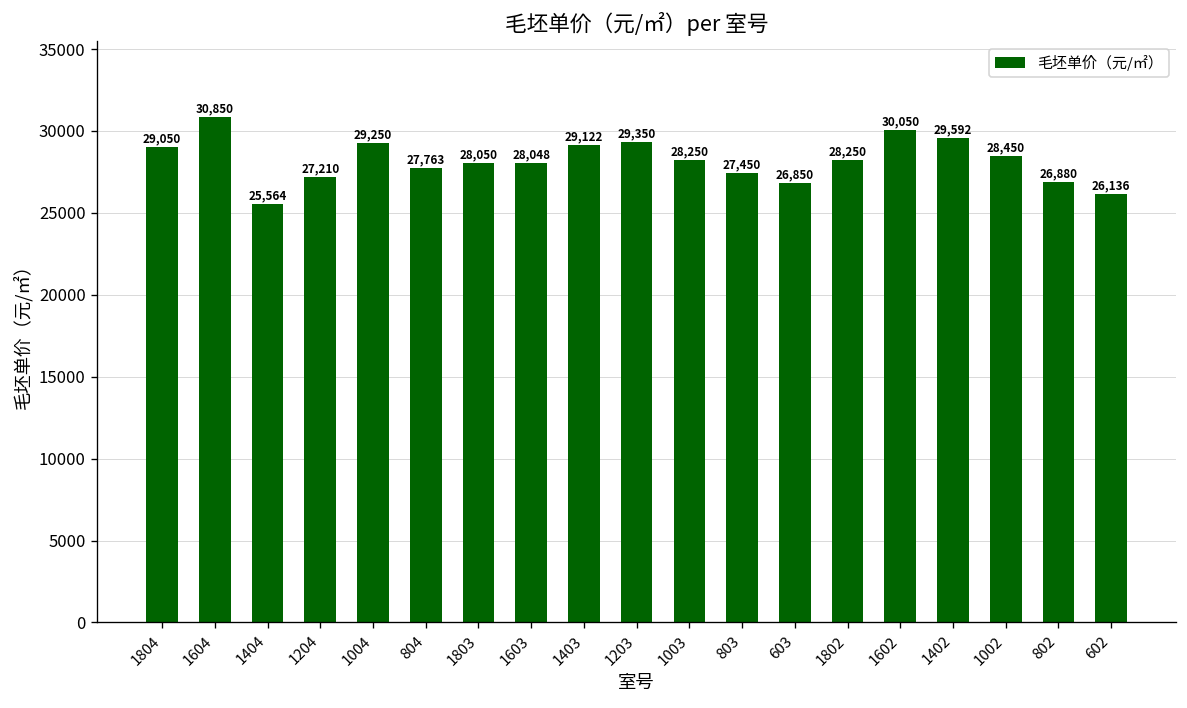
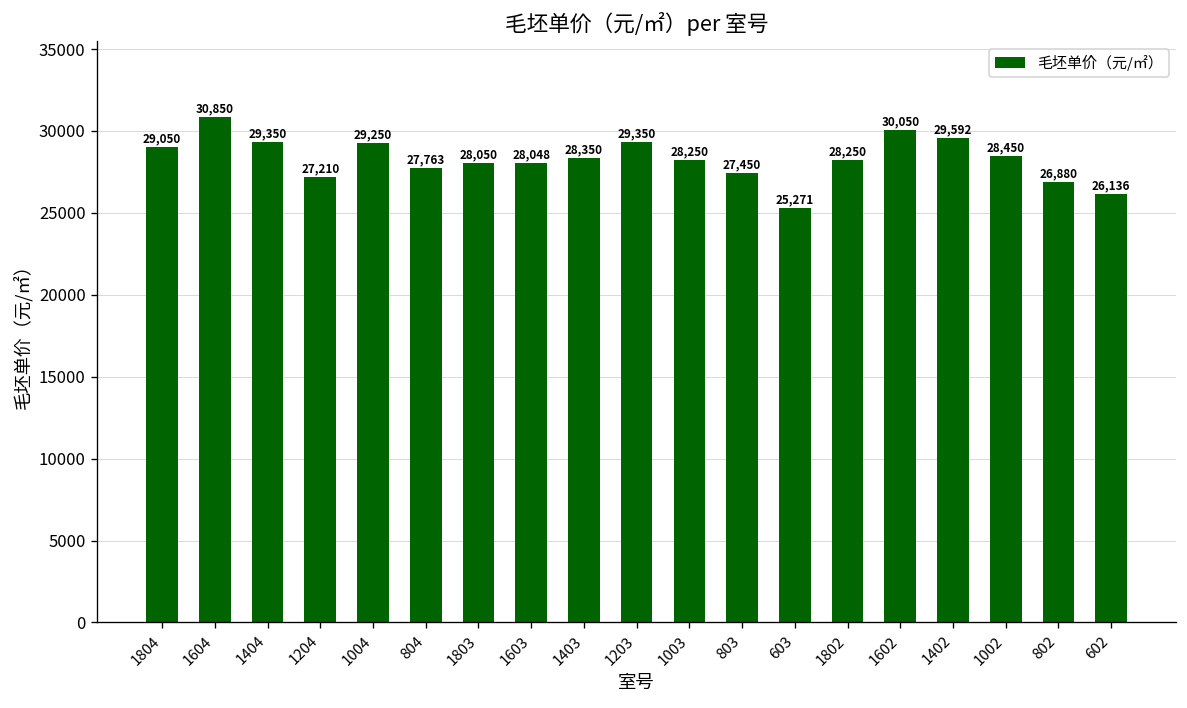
  {
    "1804": "29,050",
    "1604": "30,850",
-   "1404": "25,564",
+   "1404": "29,350",
    "1204": "27,210",
    "1004": "29,250",
    "804": "27,763",
    "1803": "28,050",
    "1603": "28,048",
-   "1403": "29,122",
+   "1403": "28,350",
    "1203": "29,350",
    "1003": "28,250",
    "803": "27,450",
-   "603": "26,850",
+   "603": "25,271",
    "1802": "28,250",
    "1602": "30,050",
    "1402": "29,592",
    "1002": "28,450",
    "802": "26,880",
    "602": "26,136"
  }
